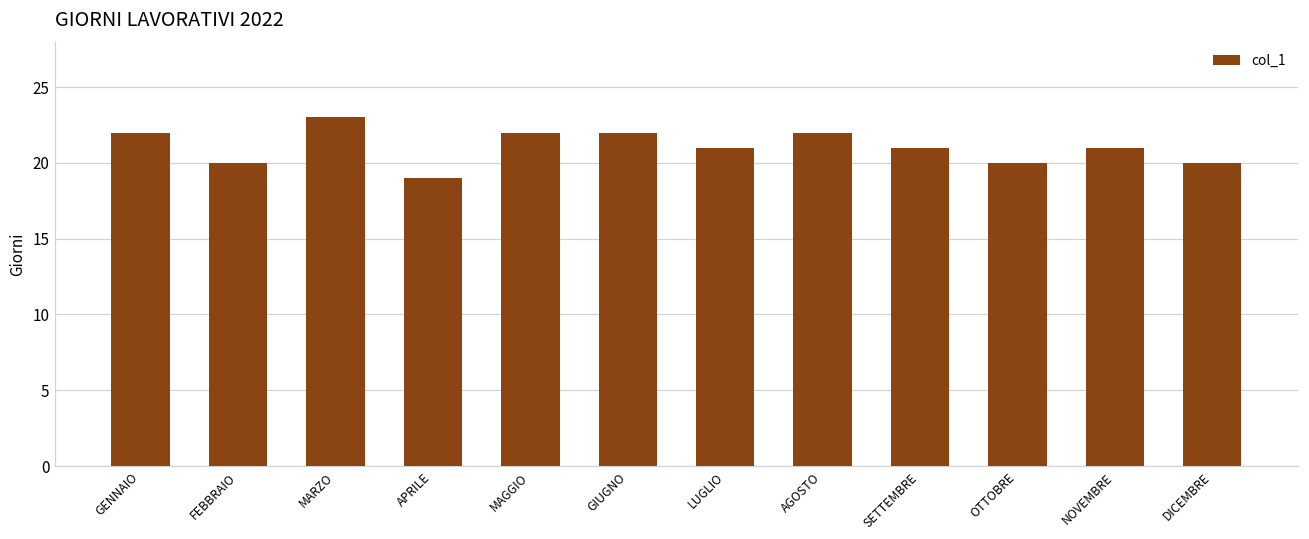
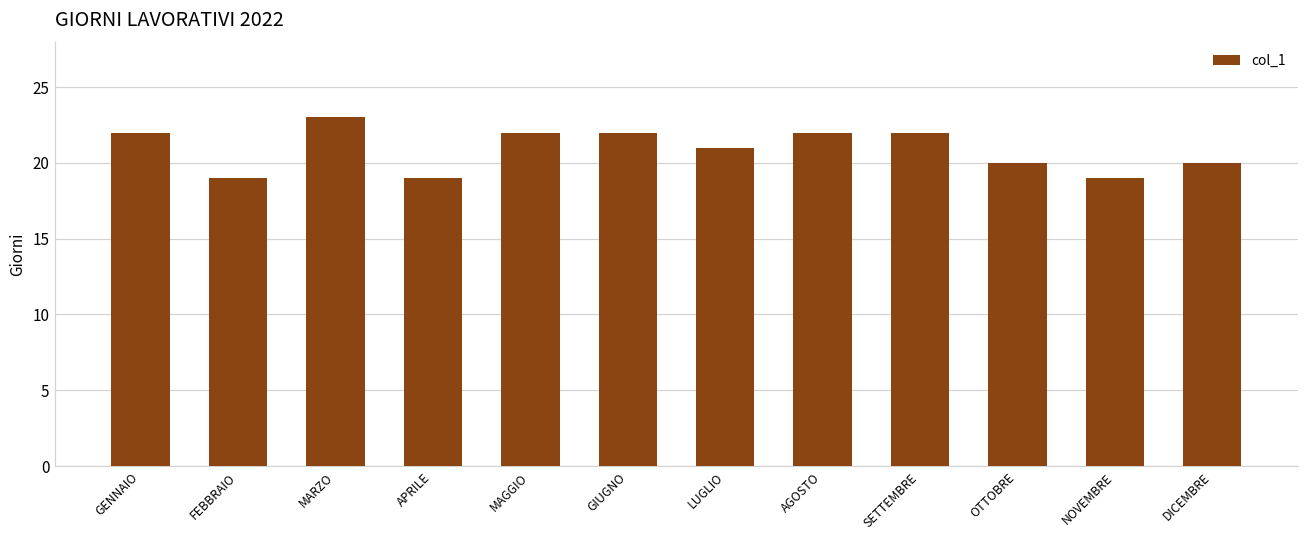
  {
    "GENNAIO": 22,
-   "FEBBRAIO": 20,
+   "FEBBRAIO": 19,
    "MARZO": 23,
    "APRILE": 19,
    "MAGGIO": 22,
    "GIUGNO": 22,
    "LUGLIO": 21,
    "AGOSTO": 22,
-   "SETTEMBRE": 21,
+   "SETTEMBRE": 22,
    "OTTOBRE": 20,
-   "NOVEMBRE": 21,
+   "NOVEMBRE": 19,
    "DICEMBRE": 20
  }
